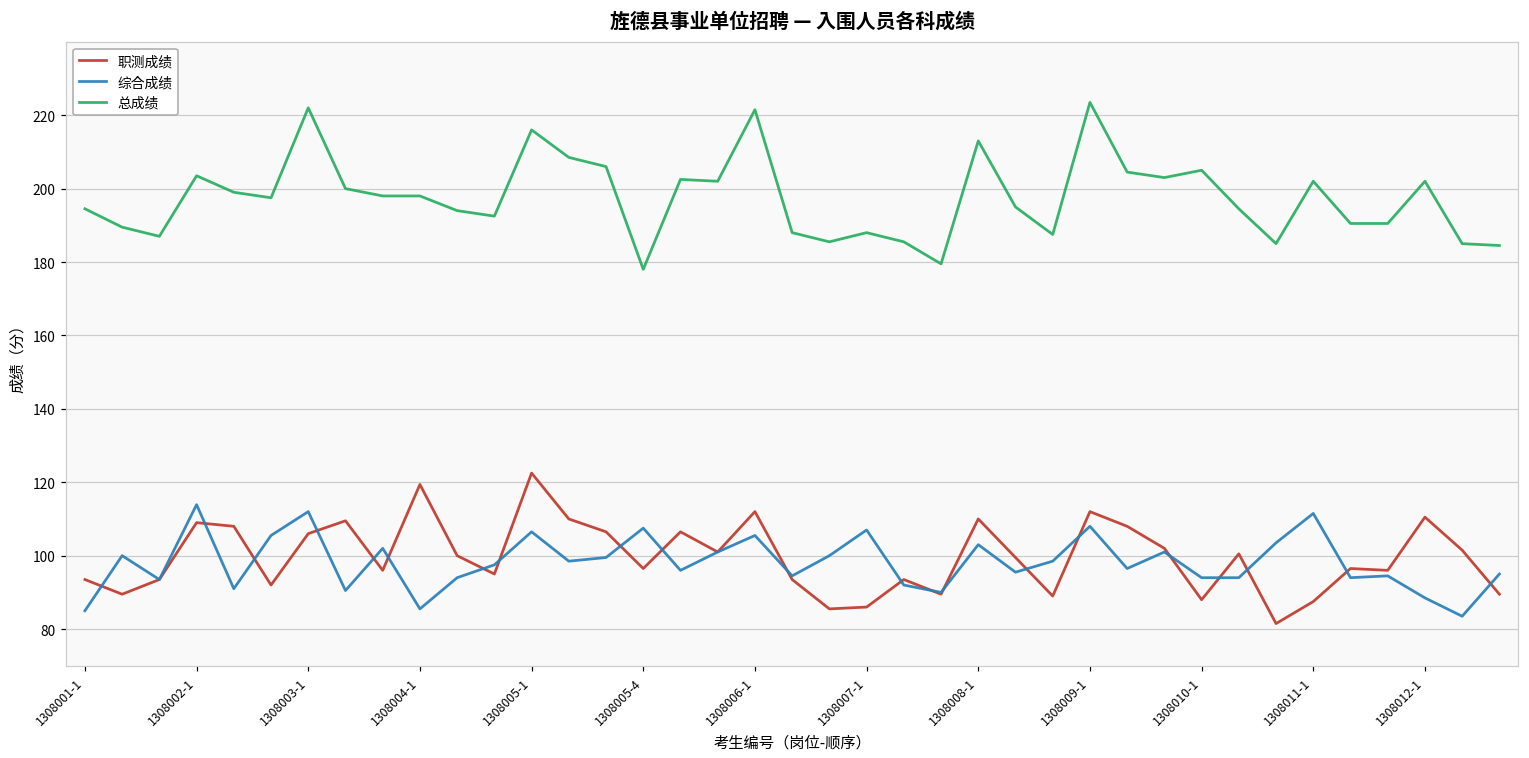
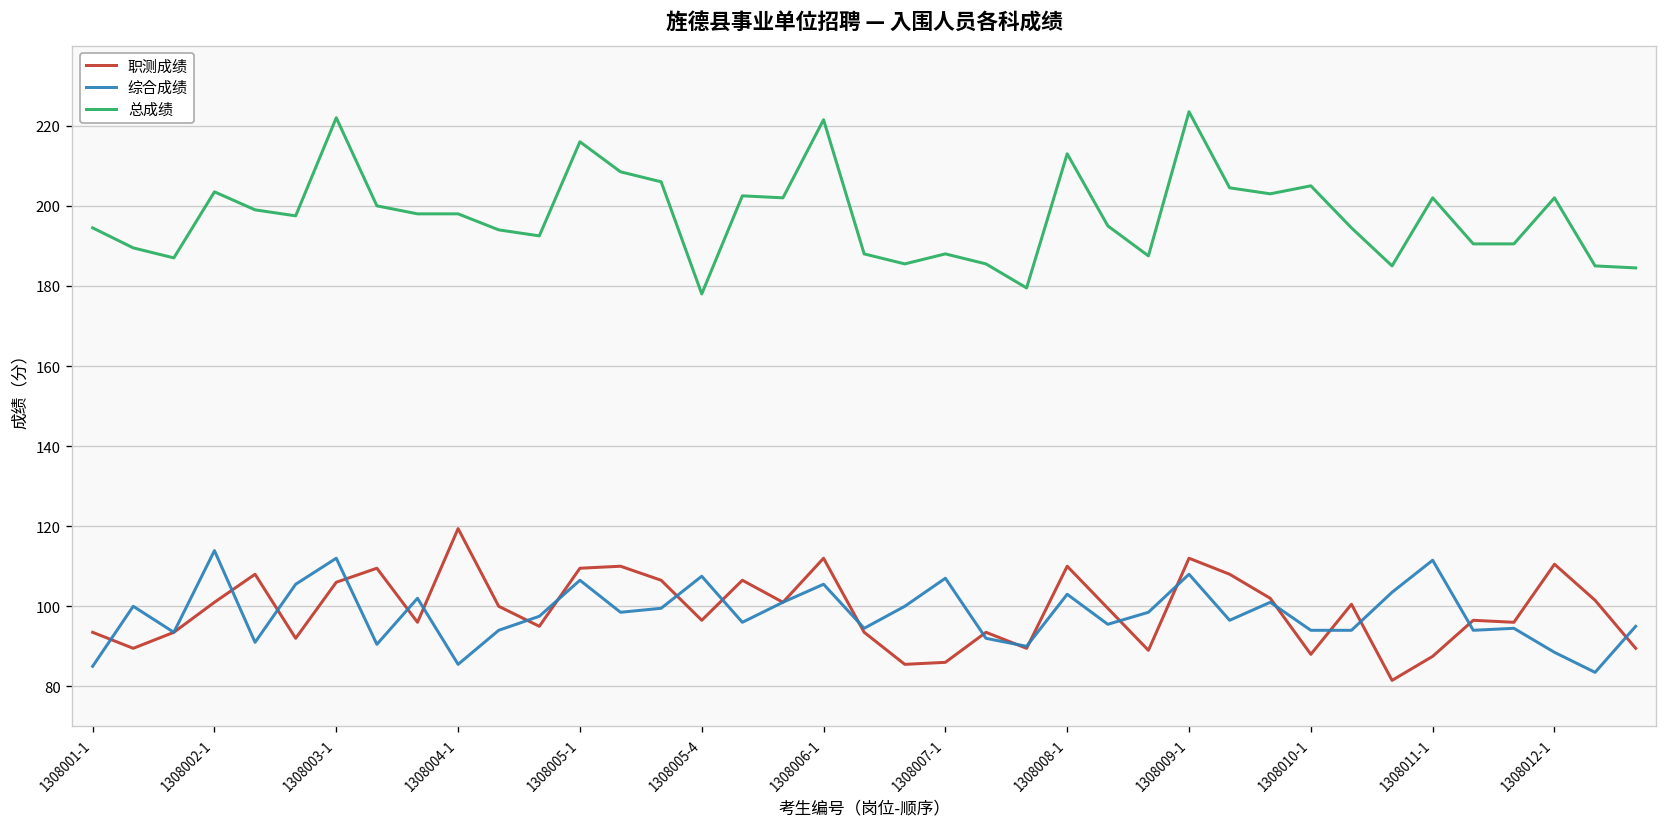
  {
    "职测成绩": {
      "1308001-1": 94,
-     "1308002-1": 109,
+     "1308002-1": 101,
      "1308003-1": 106,
      "1308004-1": 119,
-     "1308005-1": 123,
+     "1308005-1": 110,
      "1308005-4": 97,
      "1308006-1": 112,
      "1308007-1": 86,
      "1308008-1": 110,
      "1308009-1": 112,
      "1308010-1": 88,
      "1308011-1": 88,
      "1308012-1": 111
    },
    "综合成绩": {
      "1308001-1": 85,
      "1308002-1": 114,
      "1308003-1": 112,
      "1308004-1": 86,
      "1308005-1": 107,
      "1308005-4": 108,
      "1308006-1": 106,
      "1308007-1": 107,
      "1308008-1": 103,
      "1308009-1": 108,
      "1308010-1": 94,
      "1308011-1": 112,
      "1308012-1": 89
    },
    "总成绩": {
      "1308001-1": 195,
      "1308002-1": 204,
      "1308003-1": 222,
      "1308004-1": 198,
      "1308005-1": 216,
      "1308005-4": 178,
      "1308006-1": 222,
      "1308007-1": 188,
      "1308008-1": 213,
      "1308009-1": 224,
      "1308010-1": 205,
      "1308011-1": 202,
      "1308012-1": 202
    }
  }
